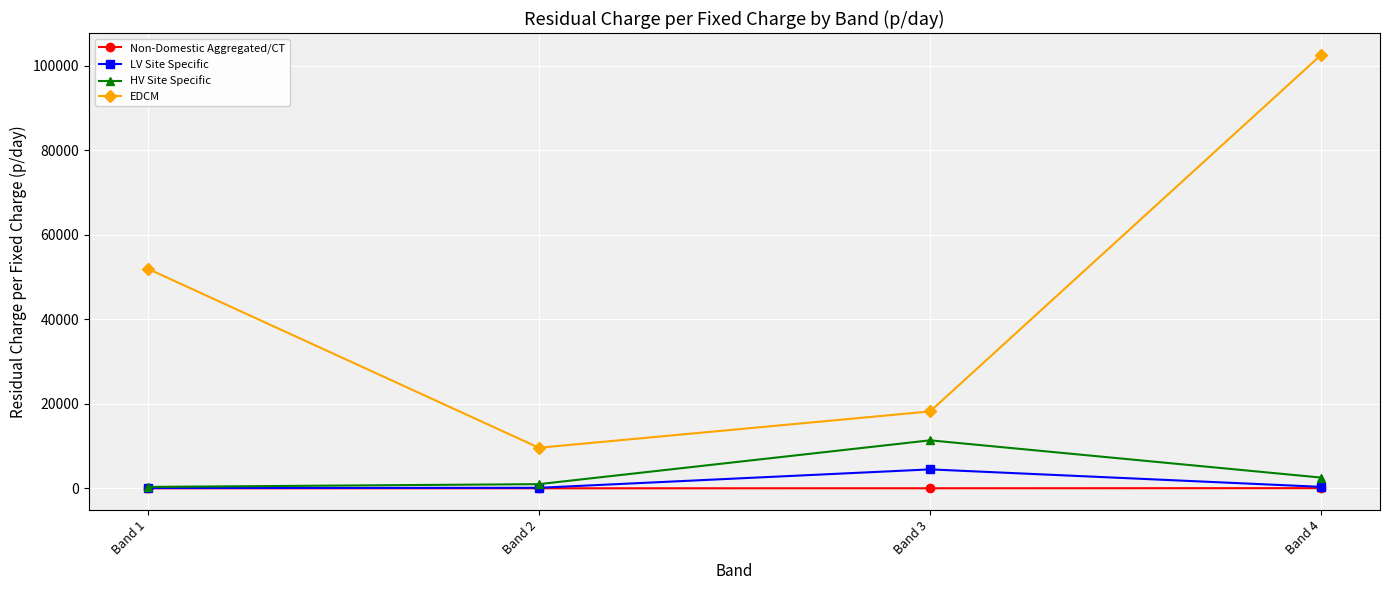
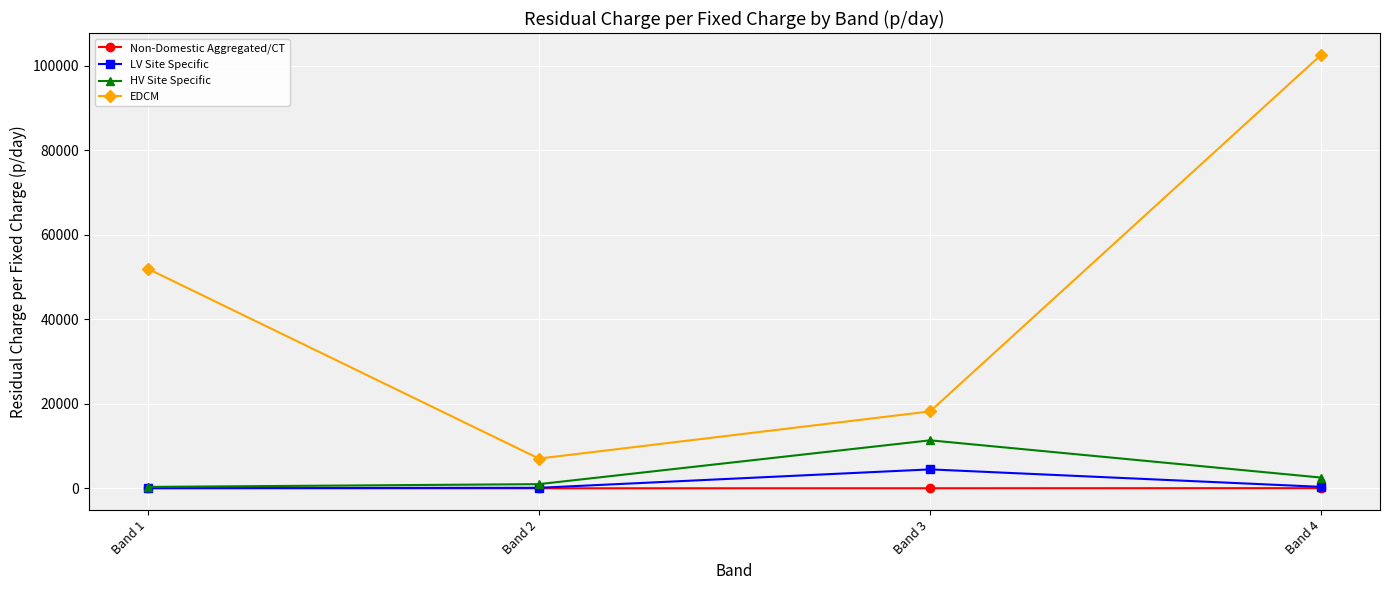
  {
    "Non-Domestic Aggregated/CT": {
      "Band 3": 0
    },
    "LV Site Specific": {
      "Band 3": 4000
    },
    "HV Site Specific": {
      "Band 2": 1000,
      "Band 3": 11000,
      "Band 4": 3000
    },
    "EDCM": {
      "Band 1": 52000,
-     "Band 2": 10000,
+     "Band 2": 7000,
      "Band 3": 18000,
      "Band 4": 103000
    }
  }
